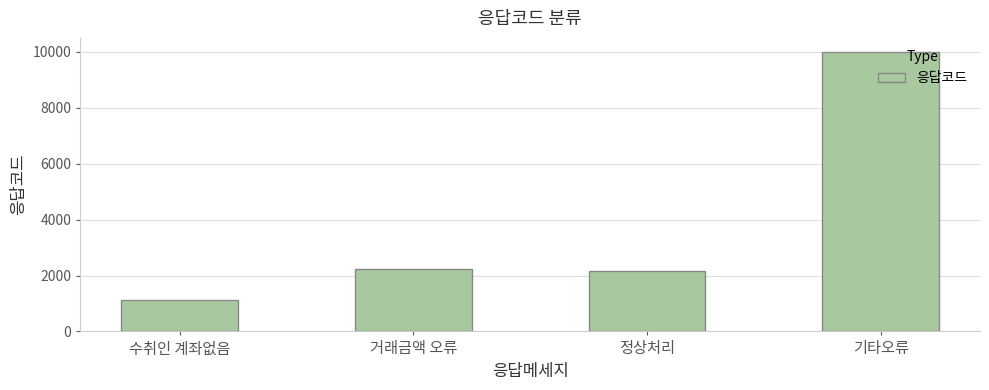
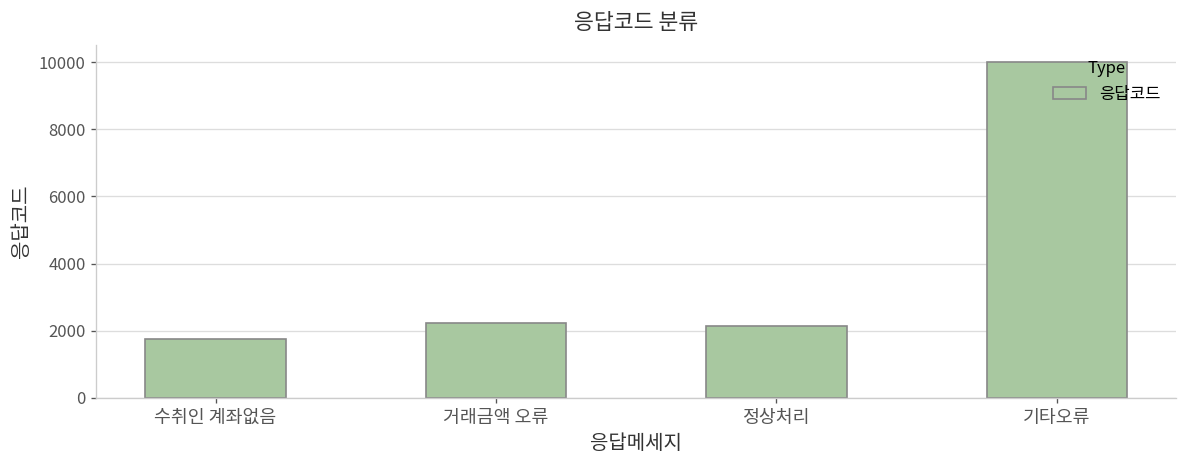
  {
-   "수취인 계좌없음": 1100,
+   "수취인 계좌없음": 1700,
    "거래금액 오류": 2200,
    "정상처리": 2100,
    "기타오류": 10000
  }
